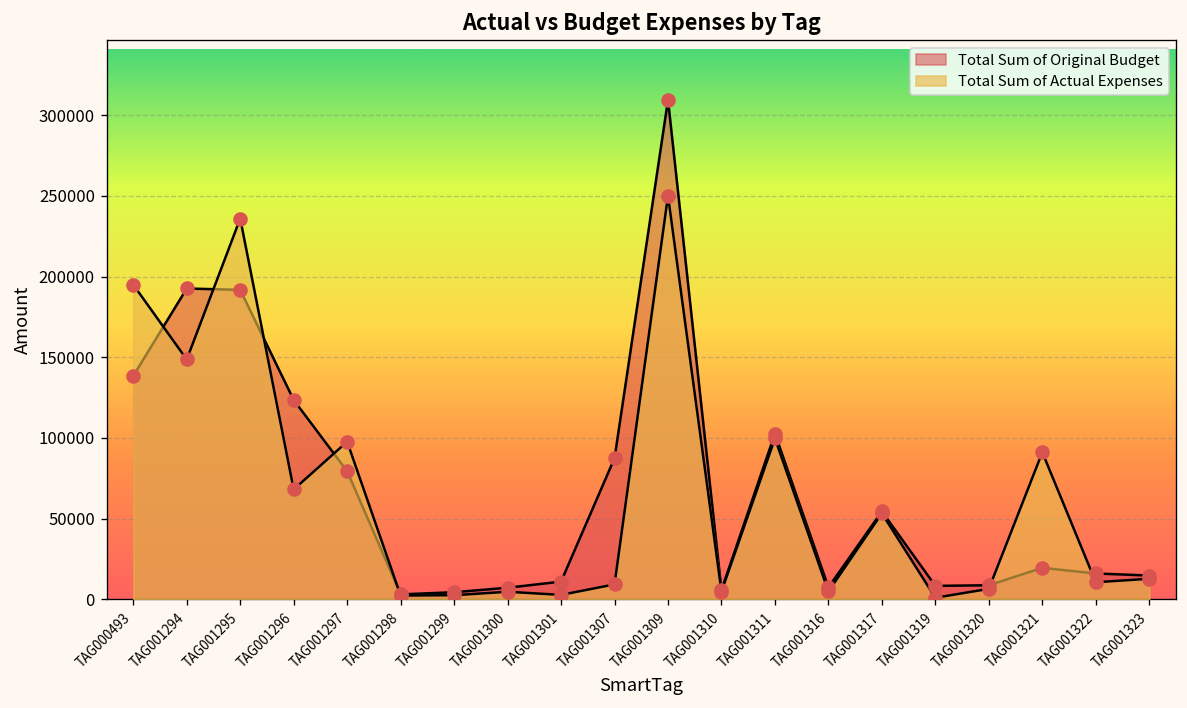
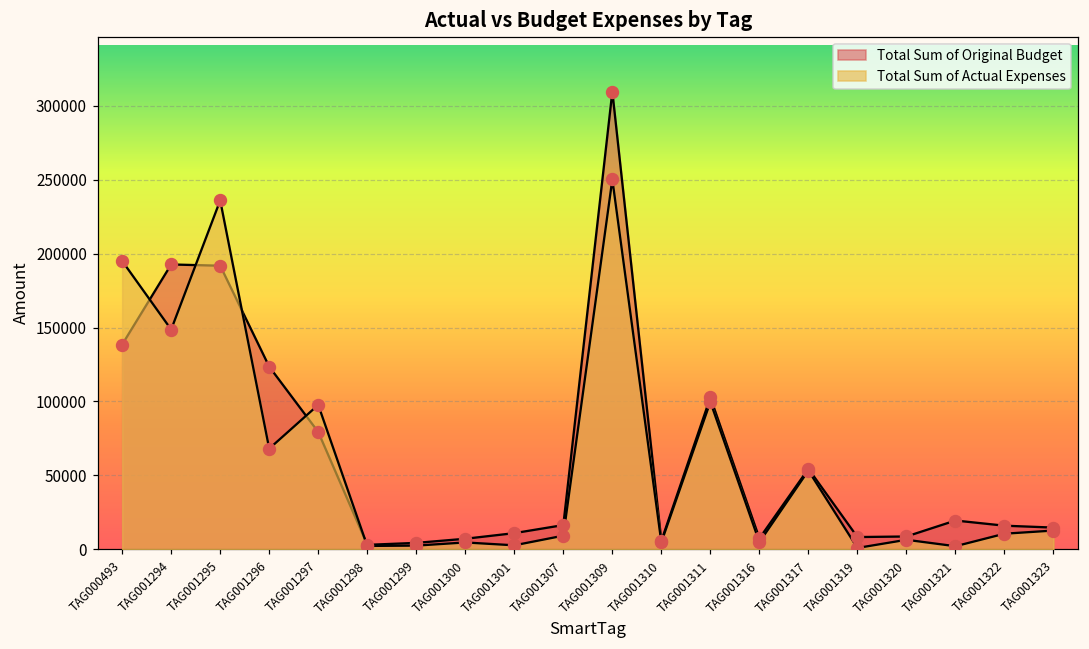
  {
    "Total Sum of Original Budget": {
      "TAG000493": 139000,
      "TAG001294": 193000,
      "TAG001295": 192000,
      "TAG001296": 124000,
      "TAG001297": 79000,
      "TAG001300": 7000,
      "TAG001301": 11000,
-     "TAG001307": 87000,
+     "TAG001307": 16000,
      "TAG001309": 309000,
      "TAG001311": 103000,
      "TAG001316": 7000,
      "TAG001319": 8000,
      "TAG001320": 9000,
      "TAG001321": 20000,
      "TAG001322": 16000,
      "TAG001323": 15000
    },
    "Total Sum of Actual Expenses": {
      "TAG000493": 195000,
      "TAG001294": 149000,
      "TAG001295": 236000,
      "TAG001296": 68000,
      "TAG001297": 98000,
      "TAG001300": 5000,
      "TAG001301": 3000,
      "TAG001307": 9000,
      "TAG001309": 250000,
      "TAG001311": 100000,
      "TAG001316": 5000,
      "TAG001319": 1000,
      "TAG001320": 7000,
-     "TAG001321": 91000,
+     "TAG001321": 2000,
      "TAG001322": 11000,
      "TAG001323": 13000
    }
  }
